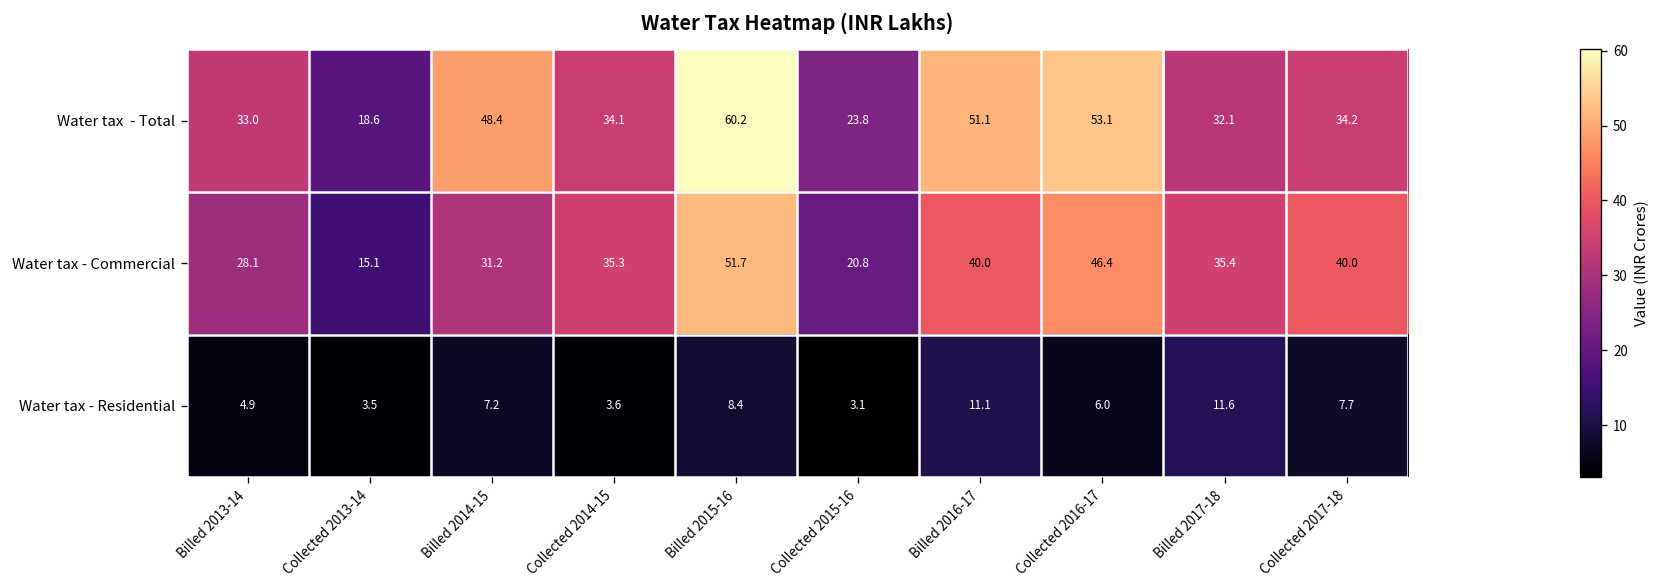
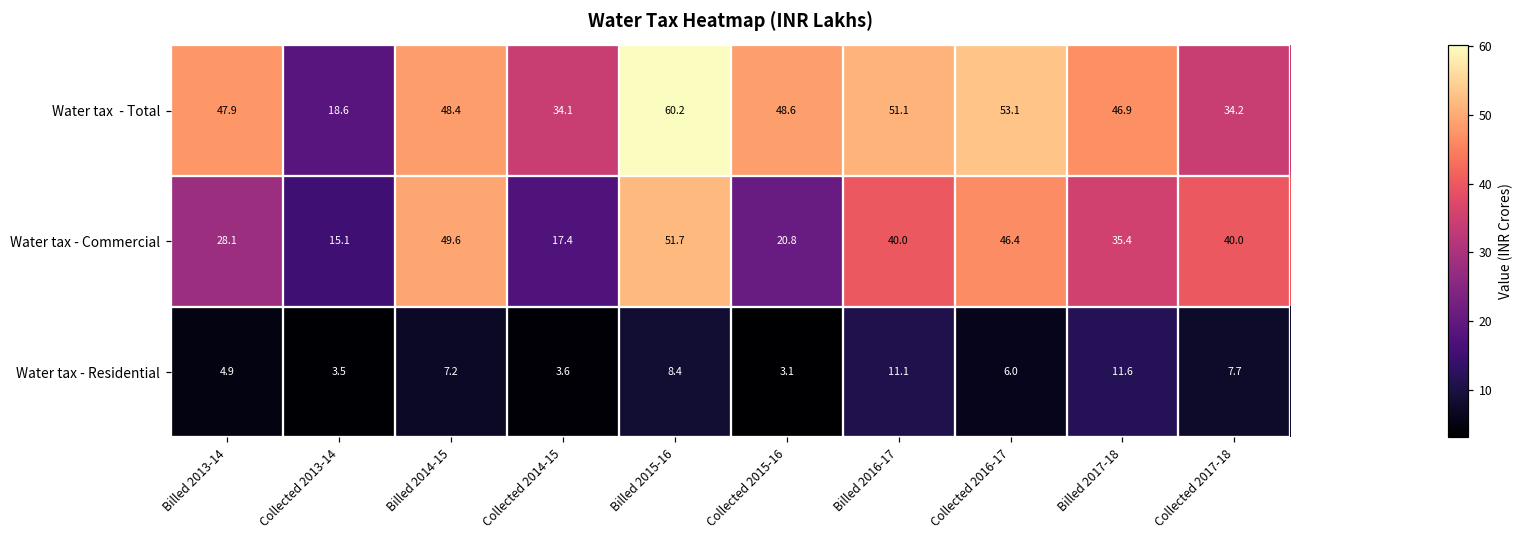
  {
    "Water tax - Total": {
-     "Billed 2013-14": 33.0,
+     "Billed 2013-14": 47.9,
      "Collected 2013-14": 18.6,
      "Billed 2014-15": 48.4,
      "Collected 2014-15": 34.1,
      "Billed 2015-16": 60.2,
-     "Collected 2015-16": 23.8,
+     "Collected 2015-16": 48.6,
      "Billed 2016-17": 51.1,
      "Collected 2016-17": 53.1,
-     "Billed 2017-18": 32.1,
+     "Billed 2017-18": 46.9,
      "Collected 2017-18": 34.2
    },
    "Water tax - Commercial": {
      "Billed 2013-14": 28.1,
      "Collected 2013-14": 15.1,
-     "Billed 2014-15": 31.2,
-     "Collected 2014-15": 35.3,
+     "Billed 2014-15": 49.6,
+     "Collected 2014-15": 17.4,
      "Billed 2015-16": 51.7,
      "Collected 2015-16": 20.8,
      "Billed 2016-17": 40.0,
      "Collected 2016-17": 46.4,
      "Billed 2017-18": 35.4,
      "Collected 2017-18": 40.0
    },
    "Water tax - Residential": {
      "Billed 2013-14": 4.9,
      "Collected 2013-14": 3.5,
      "Billed 2014-15": 7.2,
      "Collected 2014-15": 3.6,
      "Billed 2015-16": 8.4,
      "Collected 2015-16": 3.1,
      "Billed 2016-17": 11.1,
      "Collected 2016-17": 6.0,
      "Billed 2017-18": 11.6,
      "Collected 2017-18": 7.7
    }
  }
